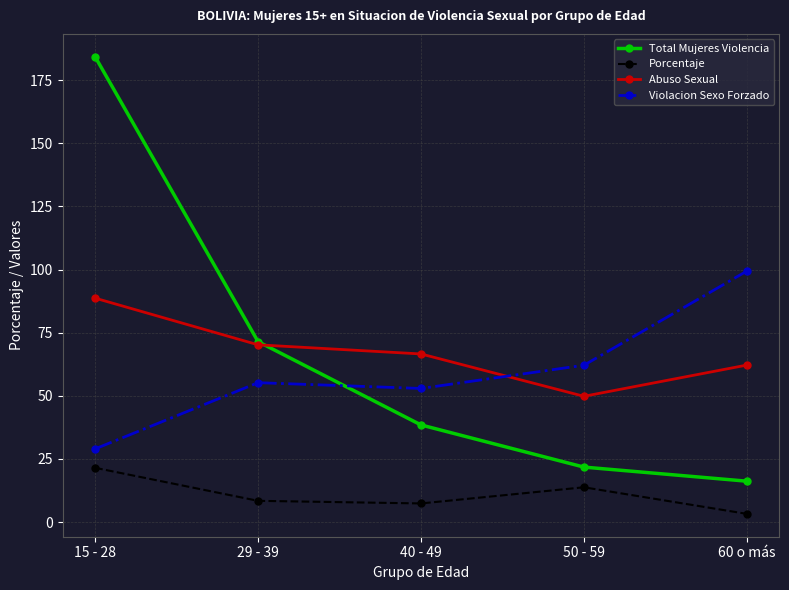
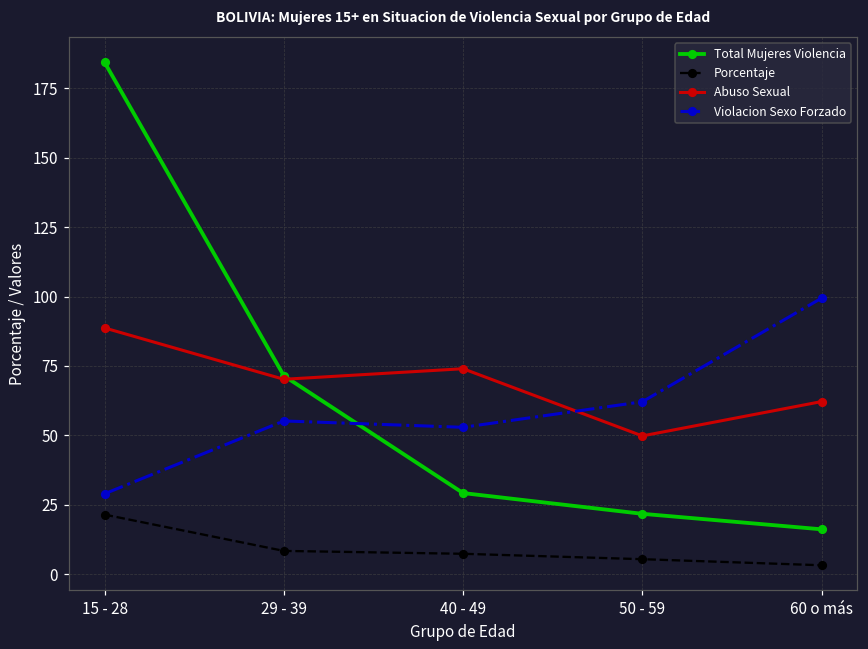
  {
    "Total Mujeres Violencia": {
      "15 - 28": 184,
      "29 - 39": 71,
-     "40 - 49": 38,
+     "40 - 49": 29,
      "50 - 59": 22,
      "60 o más": 16
    },
    "Porcentaje": {
      "15 - 28": 21,
      "29 - 39": 8,
      "40 - 49": 7,
-     "50 - 59": 14,
+     "50 - 59": 5,
      "60 o más": 3
    },
    "Abuso Sexual": {
      "15 - 28": 89,
      "29 - 39": 70,
-     "40 - 49": 67,
+     "40 - 49": 74,
      "50 - 59": 50,
      "60 o más": 62
    },
    "Violacion Sexo Forzado": {
      "15 - 28": 29,
      "29 - 39": 55,
      "40 - 49": 53,
      "50 - 59": 62,
      "60 o más": 99
    }
  }
